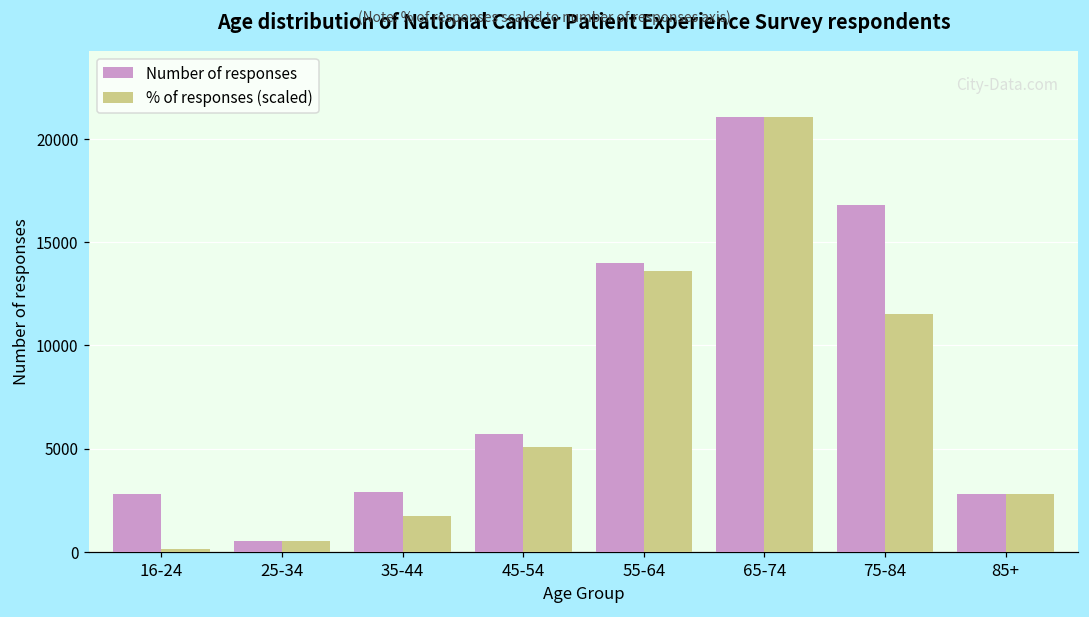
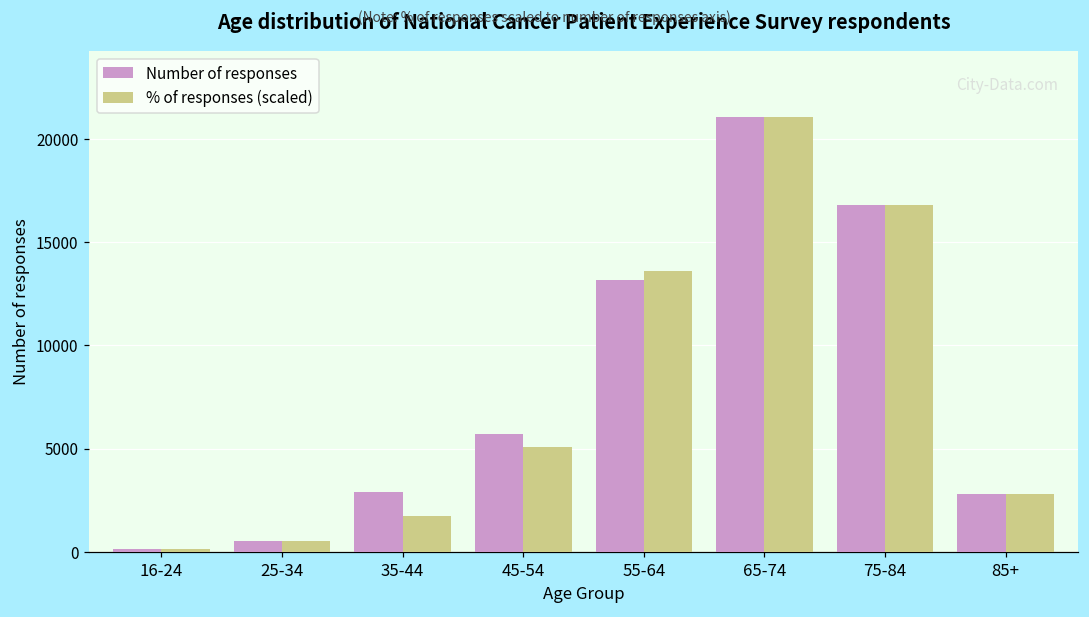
  {
    "Number of responses": {
-     "16-24": 2800,
+     "16-24": 100,
      "25-34": 500,
      "35-44": 2900,
      "45-54": 5700,
-     "55-64": 14000,
+     "55-64": 13200,
      "65-74": 21100,
      "75-84": 16800,
      "85+": 2800
    },
    "% of responses (scaled)": {
      "16-24": 100,
      "25-34": 500,
      "35-44": 1700,
      "45-54": 5100,
      "55-64": 13600,
      "65-74": 21100,
-     "75-84": 11500,
+     "75-84": 16800,
      "85+": 2800
    }
  }
